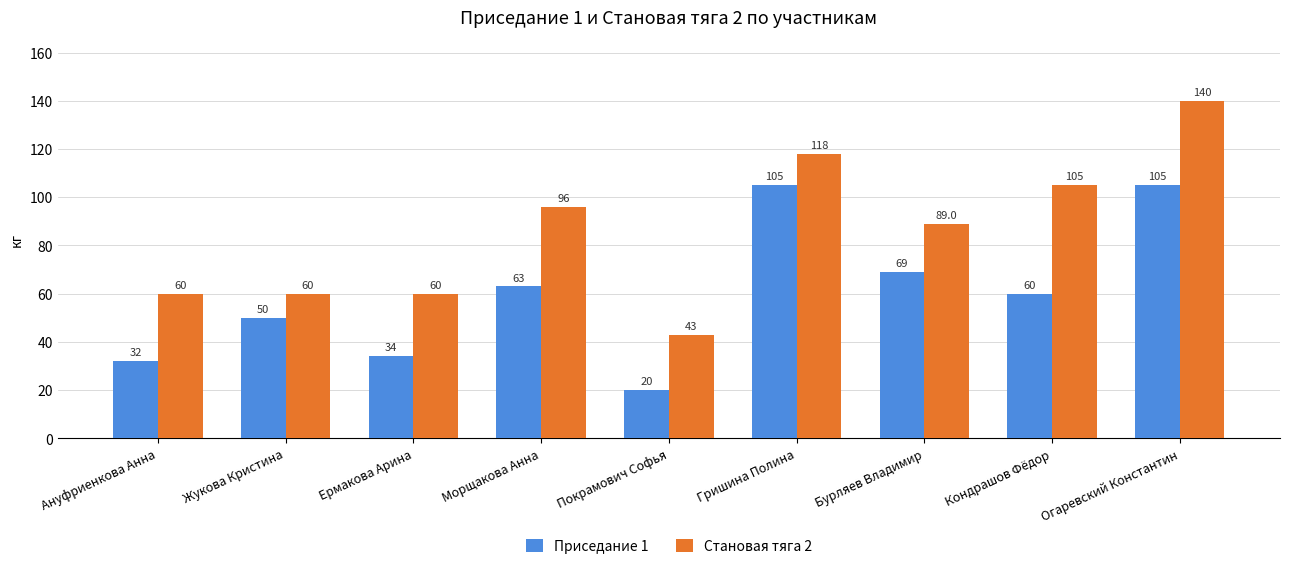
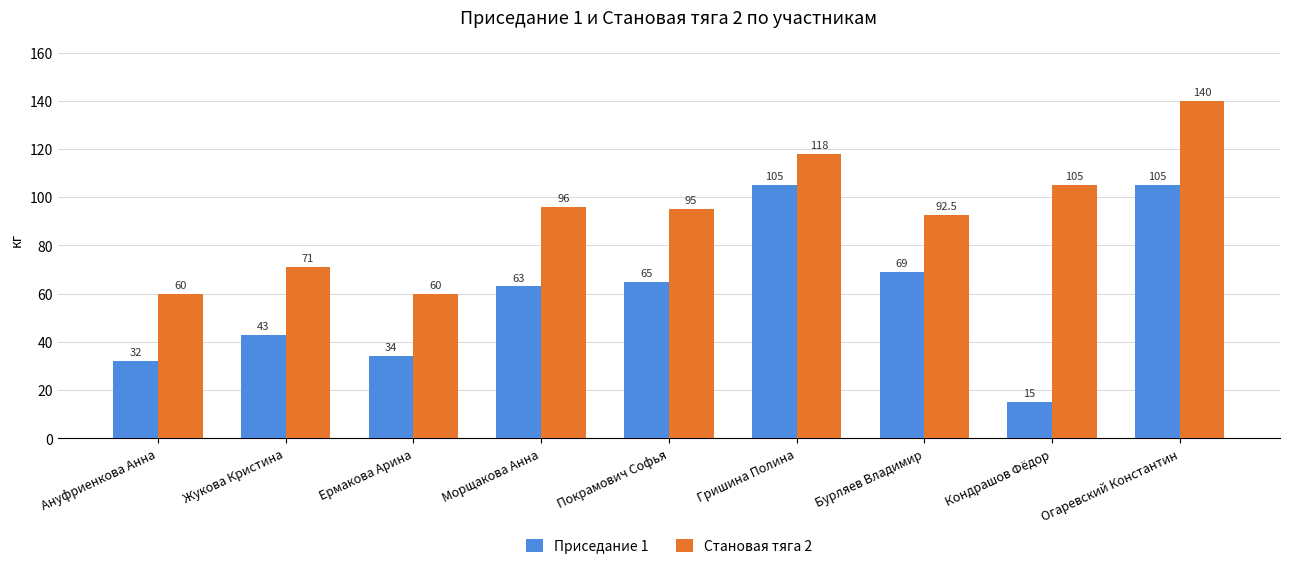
  {
    "Приседание 1": {
      "Ануфриенкова Анна": 32,
-     "Жукова Кристина": 50,
+     "Жукова Кристина": 43,
      "Ермакова Арина": 34,
      "Морщакова Анна": 63,
-     "Покрамович Софья": 20,
+     "Покрамович Софья": 65,
      "Гришина Полина": 105,
      "Бурляев Владимир": 69,
-     "Кондрашов Фёдор": 60,
+     "Кондрашов Фёдор": 15,
      "Огаревский Константин": 105
    },
    "Становая тяга 2": {
      "Ануфриенкова Анна": 60,
-     "Жукова Кристина": 60,
+     "Жукова Кристина": 71,
      "Ермакова Арина": 60,
      "Морщакова Анна": 96,
-     "Покрамович Софья": 43,
+     "Покрамович Софья": 95,
      "Гришина Полина": 118,
-     "Бурляев Владимир": 89.0,
+     "Бурляев Владимир": 92.5,
      "Кондрашов Фёдор": 105,
      "Огаревский Константин": 140
    }
  }
